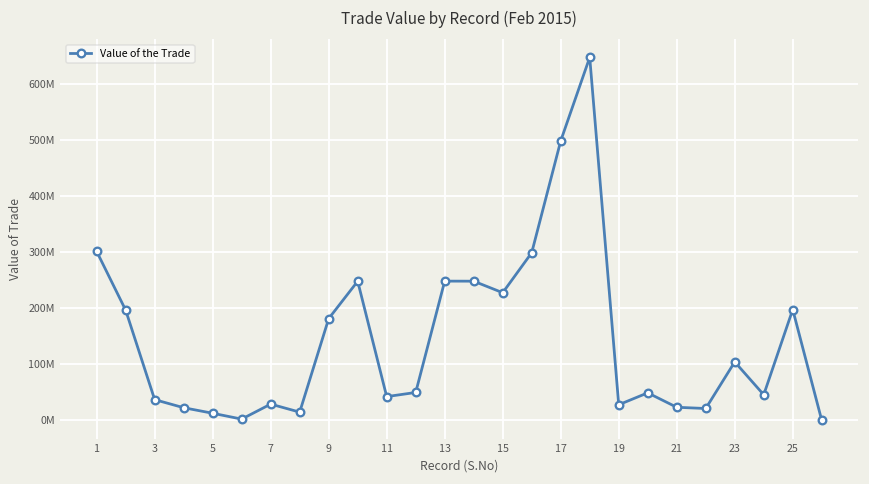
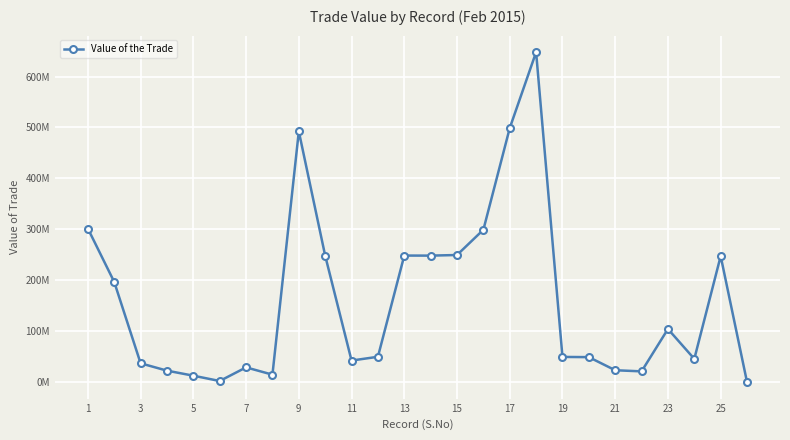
  {
    "1": 300000000,
    "3": 40000000,
    "5": 10000000,
    "7": 30000000,
-   "9": 180000000,
+   "9": 490000000,
    "11": 40000000,
    "13": 250000000,
-   "15": 230000000,
+   "15": 250000000,
    "17": 500000000,
-   "19": 30000000,
+   "19": 50000000,
    "21": 20000000,
    "23": 100000000,
-   "25": 200000000
+   "25": 250000000
  }
